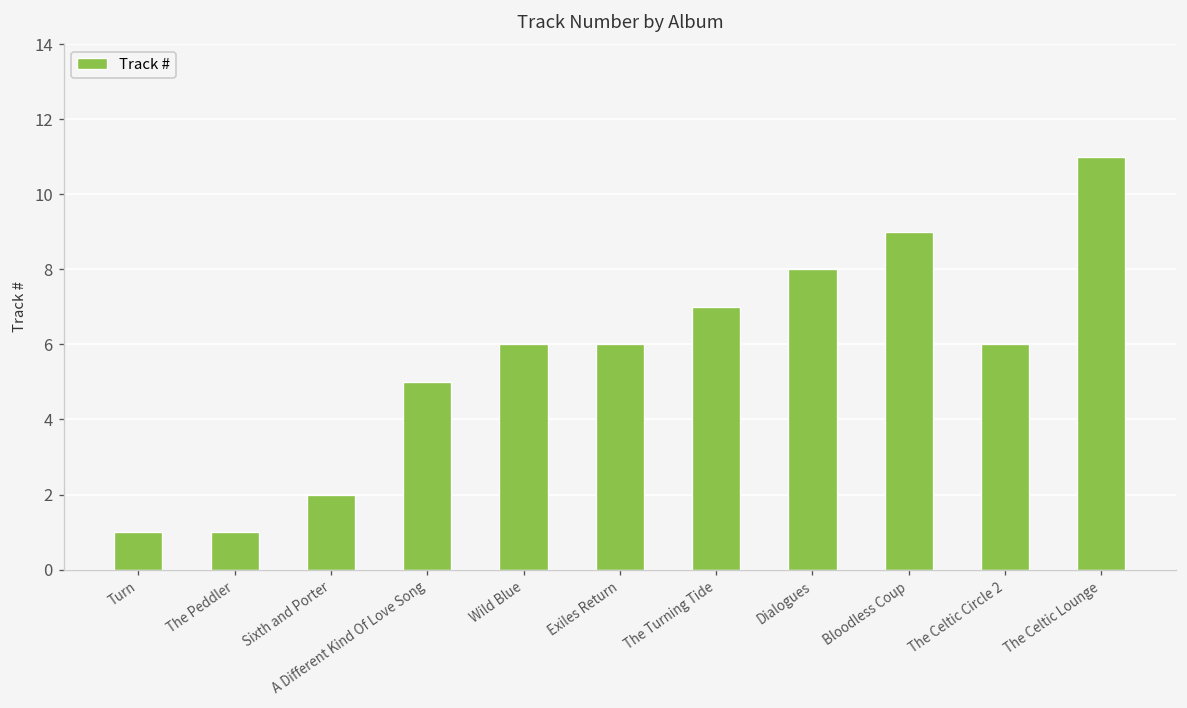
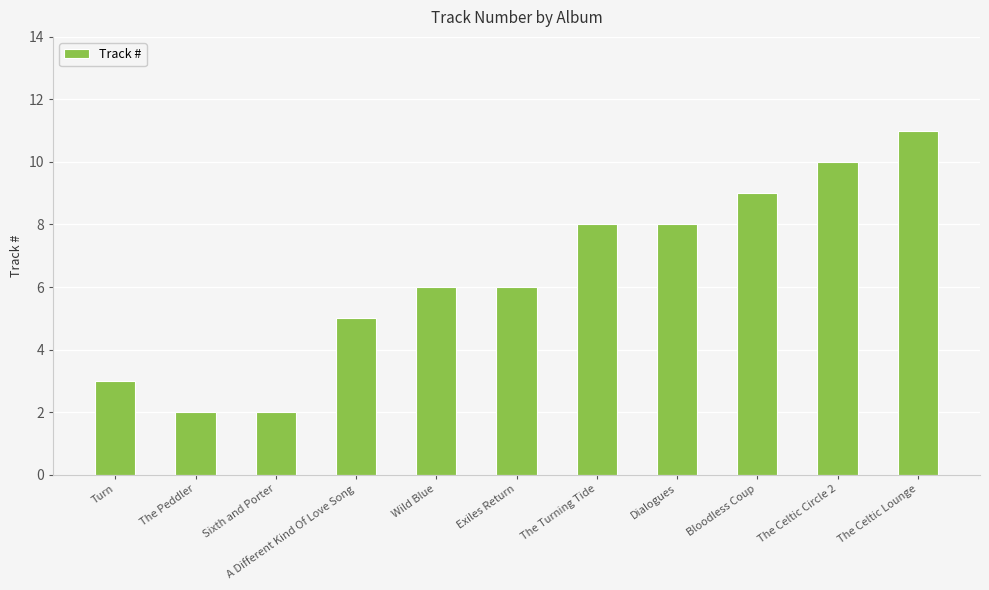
  {
-   "Turn": 1,
-   "The Peddler": 1,
+   "Turn": 3,
+   "The Peddler": 2,
    "Sixth and Porter": 2,
    "A Different Kind Of Love Song": 5,
    "Wild Blue": 6,
    "Exiles Return": 6,
-   "The Turning Tide": 7,
+   "The Turning Tide": 8,
    "Dialogues": 8,
    "Bloodless Coup": 9,
-   "The Celtic Circle 2": 6,
+   "The Celtic Circle 2": 10,
    "The Celtic Lounge": 11
  }
